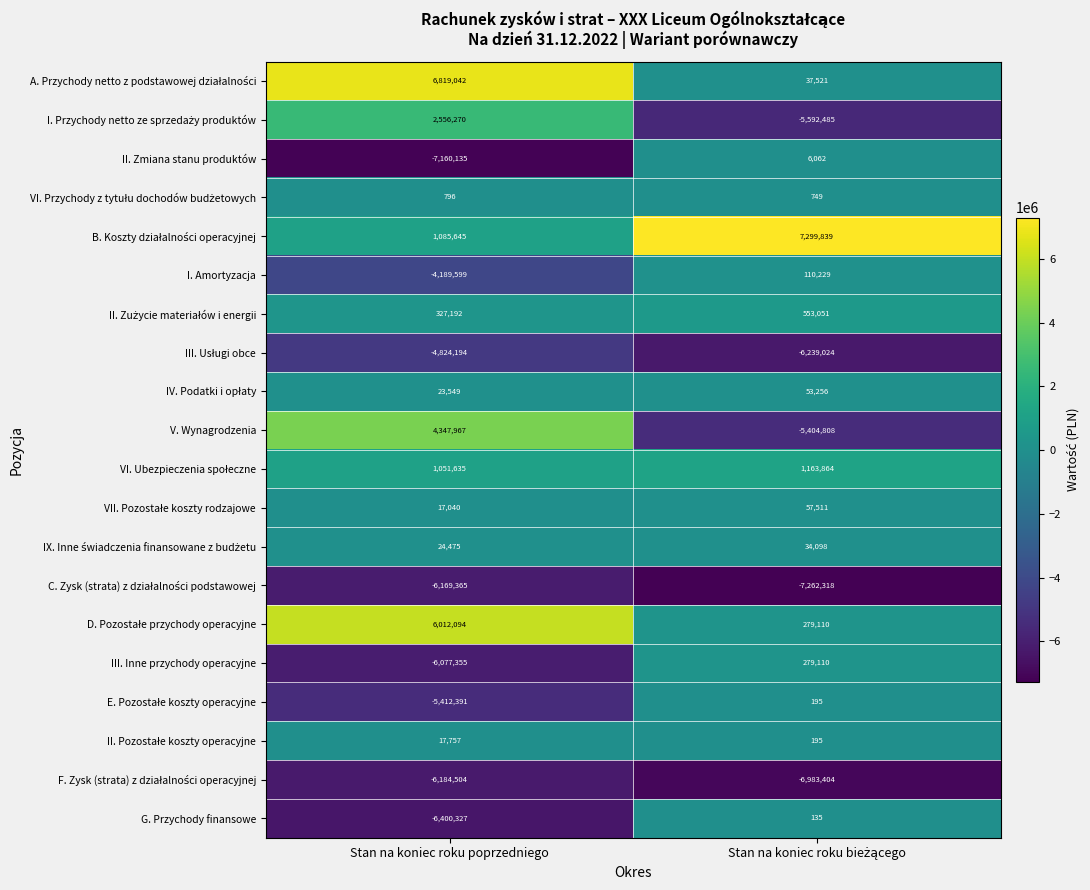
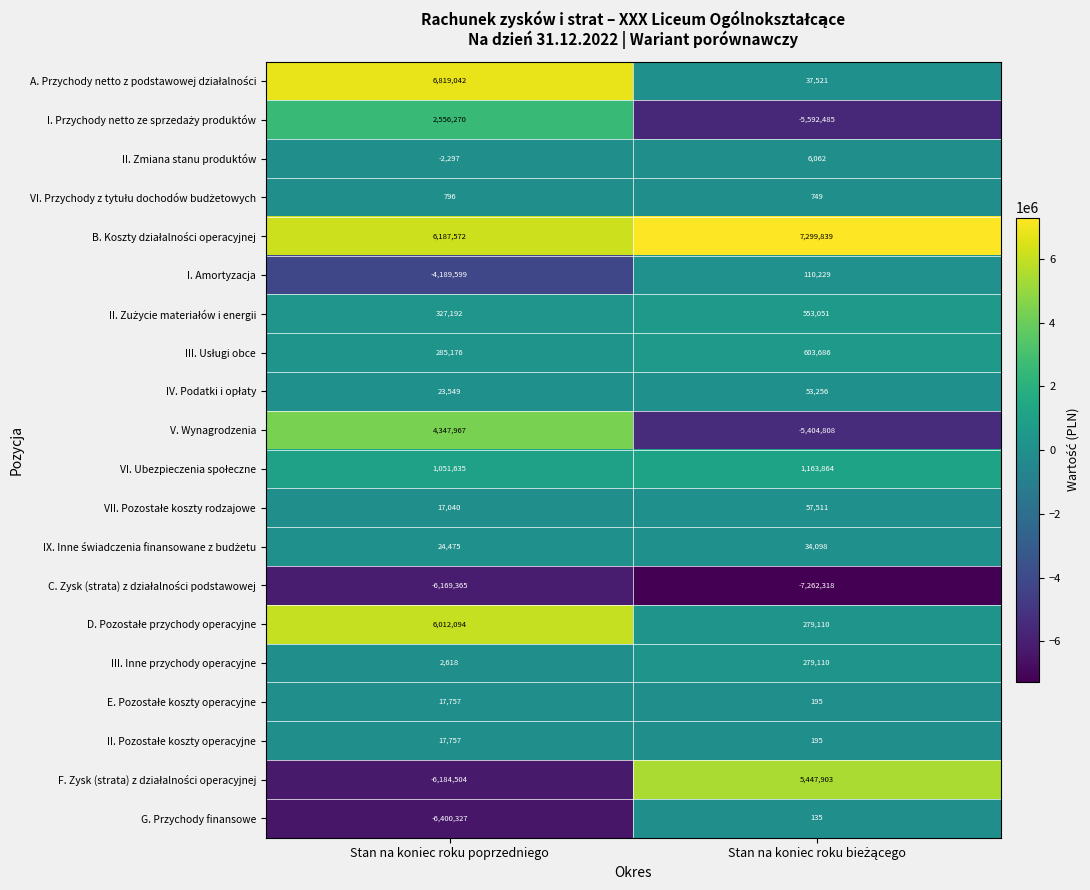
  {
    "A. Przychody netto z podstawowej działalności": {
      "Stan na koniec roku poprzedniego": "6,819,042",
      "Stan na koniec roku bieżącego": "37,521"
    },
    "I. Przychody netto ze sprzedaży produktów": {
      "Stan na koniec roku poprzedniego": "2,556,270",
      "Stan na koniec roku bieżącego": "-5,592,485"
    },
    "II. Zmiana stanu produktów": {
-     "Stan na koniec roku poprzedniego": "-7,160,135",
+     "Stan na koniec roku poprzedniego": "-2,297",
      "Stan na koniec roku bieżącego": "6,062"
    },
    "VI. Przychody z tytułu dochodów budżetowych": {
      "Stan na koniec roku poprzedniego": "796",
      "Stan na koniec roku bieżącego": "749"
    },
    "B. Koszty działalności operacyjnej": {
-     "Stan na koniec roku poprzedniego": "1,085,645",
+     "Stan na koniec roku poprzedniego": "6,187,572",
      "Stan na koniec roku bieżącego": "7,299,839"
    },
    "I. Amortyzacja": {
      "Stan na koniec roku poprzedniego": "-4,189,599",
      "Stan na koniec roku bieżącego": "110,229"
    },
    "II. Zużycie materiałów i energii": {
      "Stan na koniec roku poprzedniego": "327,192",
      "Stan na koniec roku bieżącego": "553,051"
    },
    "III. Usługi obce": {
-     "Stan na koniec roku poprzedniego": "-4,824,194",
-     "Stan na koniec roku bieżącego": "-6,239,024"
+     "Stan na koniec roku poprzedniego": "285,176",
+     "Stan na koniec roku bieżącego": "603,686"
    },
    "IV. Podatki i opłaty": {
      "Stan na koniec roku poprzedniego": "23,549",
      "Stan na koniec roku bieżącego": "53,256"
    },
    "V. Wynagrodzenia": {
      "Stan na koniec roku poprzedniego": "4,347,967",
      "Stan na koniec roku bieżącego": "-5,404,808"
    },
    "VI. Ubezpieczenia społeczne": {
      "Stan na koniec roku poprzedniego": "1,051,635",
      "Stan na koniec roku bieżącego": "1,163,864"
    },
    "VII. Pozostałe koszty rodzajowe": {
      "Stan na koniec roku poprzedniego": "17,040",
      "Stan na koniec roku bieżącego": "57,511"
    },
    "IX. Inne świadczenia finansowane z budżetu": {
      "Stan na koniec roku poprzedniego": "24,475",
      "Stan na koniec roku bieżącego": "34,098"
    },
    "C. Zysk (strata) z działalności podstawowej": {
      "Stan na koniec roku poprzedniego": "-6,169,365",
      "Stan na koniec roku bieżącego": "-7,262,318"
    },
    "D. Pozostałe przychody operacyjne": {
      "Stan na koniec roku poprzedniego": "6,012,094",
      "Stan na koniec roku bieżącego": "279,110"
    },
    "III. Inne przychody operacyjne": {
-     "Stan na koniec roku poprzedniego": "-6,077,355",
+     "Stan na koniec roku poprzedniego": "2,618",
      "Stan na koniec roku bieżącego": "279,110"
    },
    "E. Pozostałe koszty operacyjne": {
-     "Stan na koniec roku poprzedniego": "-5,412,391",
+     "Stan na koniec roku poprzedniego": "17,757",
      "Stan na koniec roku bieżącego": "195"
    },
    "II. Pozostałe koszty operacyjne": {
      "Stan na koniec roku poprzedniego": "17,757",
      "Stan na koniec roku bieżącego": "195"
    },
    "F. Zysk (strata) z działalności operacyjnej": {
      "Stan na koniec roku poprzedniego": "-6,184,504",
-     "Stan na koniec roku bieżącego": "-6,983,404"
+     "Stan na koniec roku bieżącego": "5,447,903"
    },
    "G. Przychody finansowe": {
      "Stan na koniec roku poprzedniego": "-6,400,327",
      "Stan na koniec roku bieżącego": "135"
    }
  }
